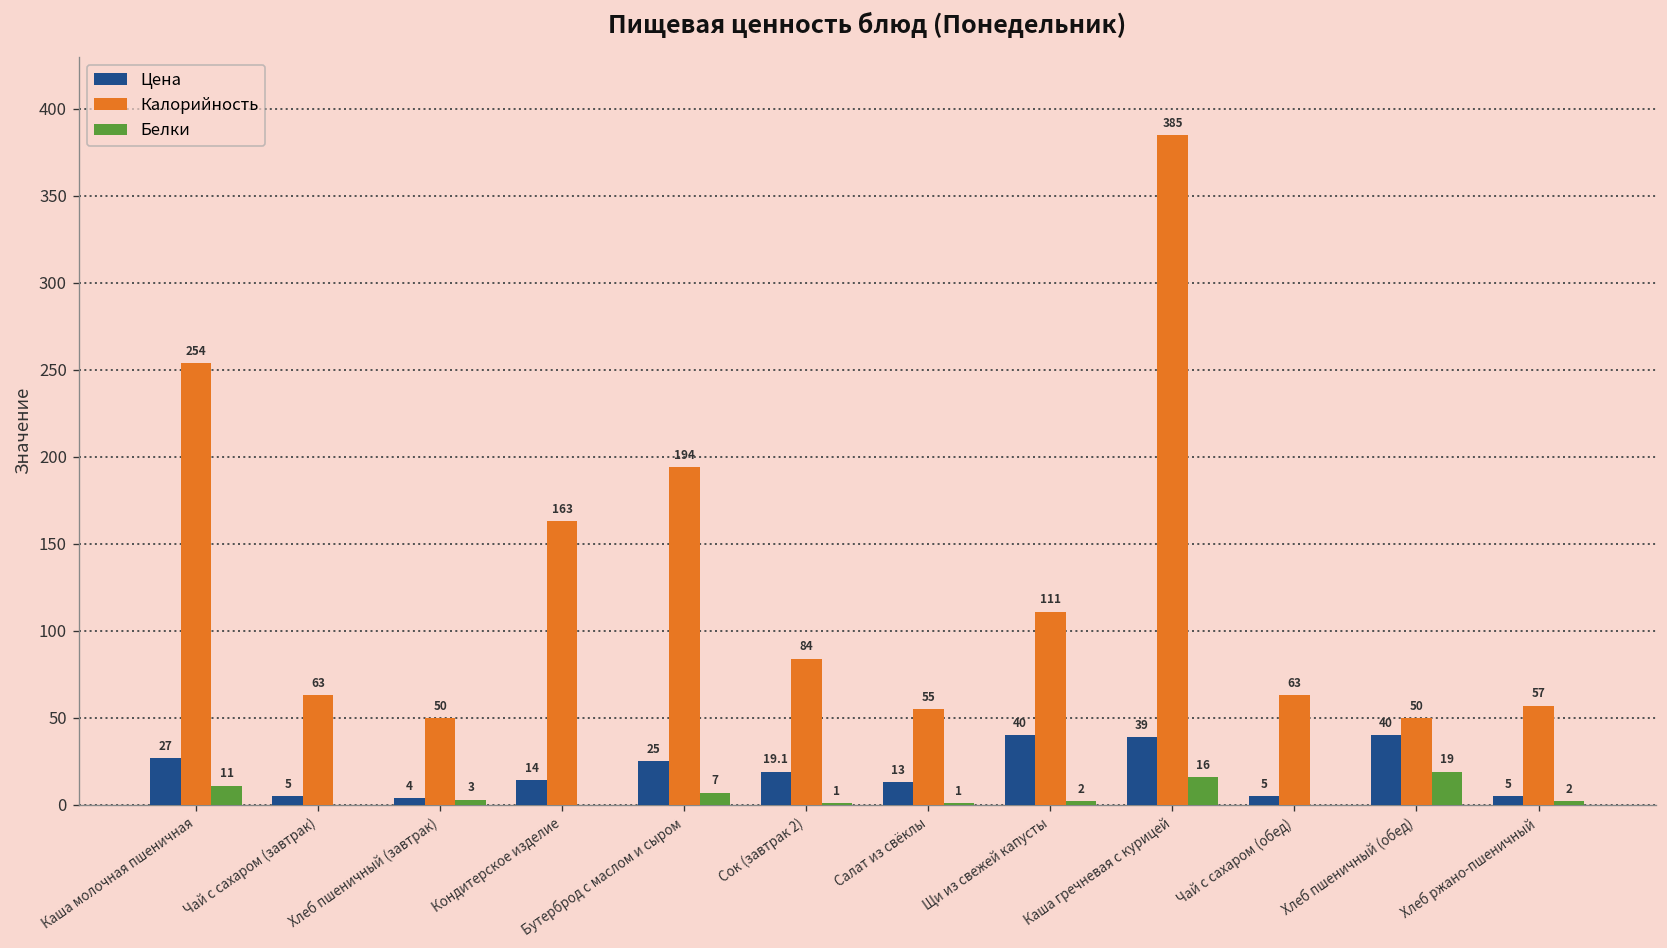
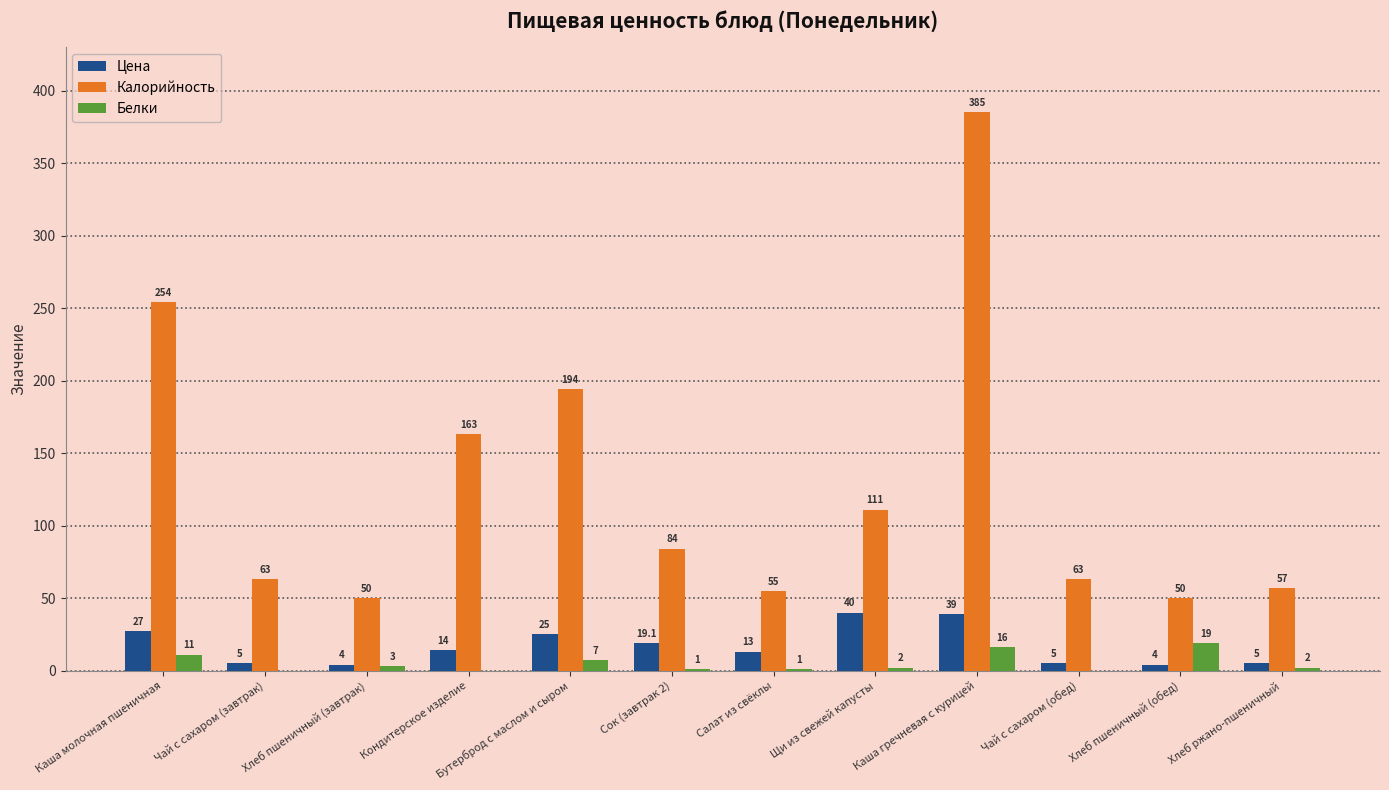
  {
    "Цена": {
      "Каша молочная пшеничная": 27,
      "Чай с сахаром (завтрак)": 5,
      "Хлеб пшеничный (завтрак)": 4,
      "Кондитерское изделие": 14,
      "Бутерброд с маслом и сыром": 25,
      "Сок (завтрак 2)": 19.1,
      "Салат из свёклы": 13,
      "Щи из свежей капусты": 40,
      "Каша гречневая с курицей": 39,
      "Чай с сахаром (обед)": 5,
-     "Хлеб пшеничный (обед)": 40,
+     "Хлеб пшеничный (обед)": 4,
      "Хлеб ржано-пшеничный": 5
    },
    "Калорийность": {
      "Каша молочная пшеничная": 254,
      "Чай с сахаром (завтрак)": 63,
      "Хлеб пшеничный (завтрак)": 50,
      "Кондитерское изделие": 163,
      "Бутерброд с маслом и сыром": 194,
      "Сок (завтрак 2)": 84,
      "Салат из свёклы": 55,
      "Щи из свежей капусты": 111,
      "Каша гречневая с курицей": 385,
      "Чай с сахаром (обед)": 63,
      "Хлеб пшеничный (обед)": 50,
      "Хлеб ржано-пшеничный": 57
    },
    "Белки": {
      "Каша молочная пшеничная": 11,
      "Хлеб пшеничный (завтрак)": 3,
      "Бутерброд с маслом и сыром": 7,
      "Сок (завтрак 2)": 1,
      "Салат из свёклы": 1,
      "Щи из свежей капусты": 2,
      "Каша гречневая с курицей": 16,
      "Хлеб пшеничный (обед)": 19,
      "Хлеб ржано-пшеничный": 2
    }
  }
